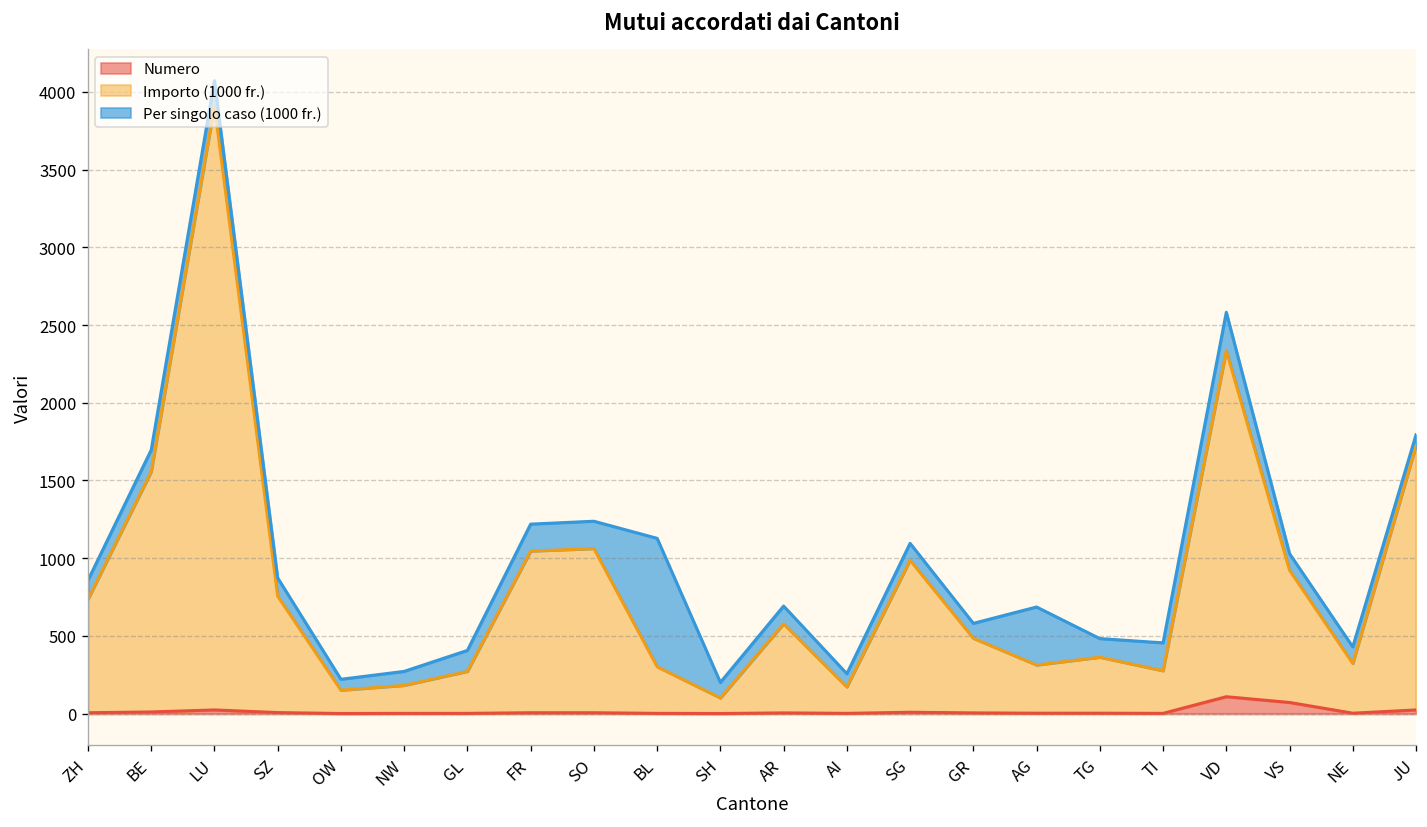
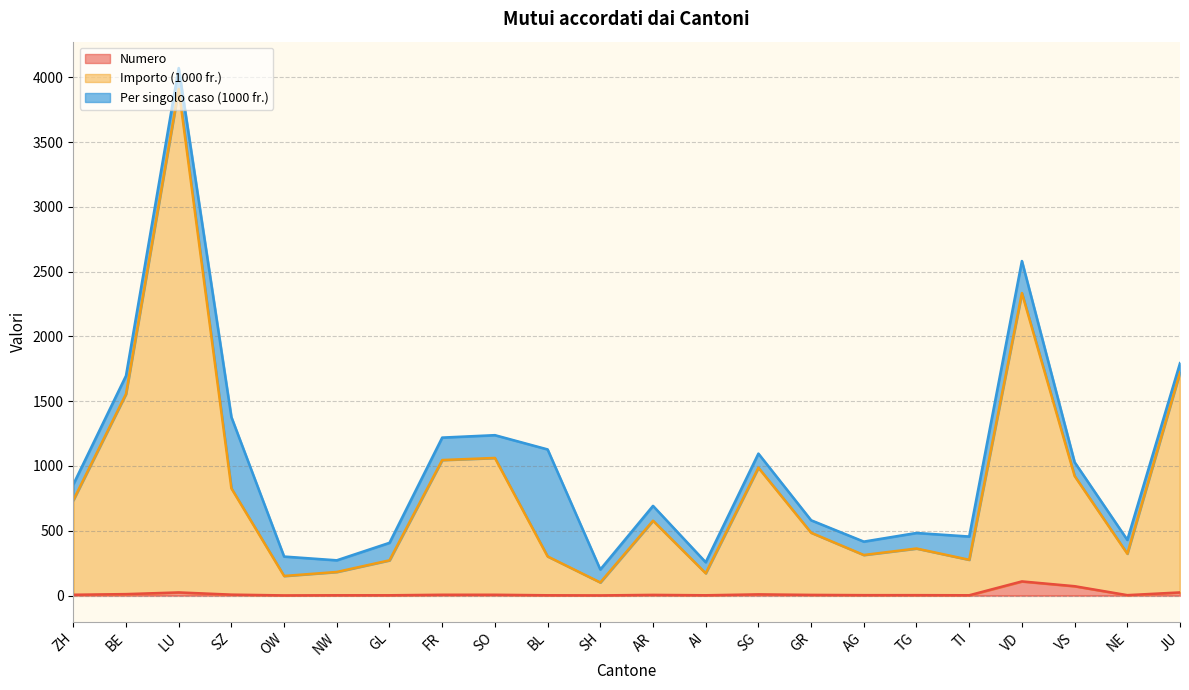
  {
    "Numero": {
      "ZH": 10,
      "BE": 10,
      "LU": 20,
      "SZ": 10,
      "OW": 0,
      "NW": 0,
      "GL": 0,
      "FR": 10,
      "SO": 10,
      "BL": 0,
      "SH": 0,
      "AR": 10,
      "AI": 0,
      "SG": 10,
      "GR": 10,
      "AG": 0,
      "TG": 0,
      "TI": 0,
      "VD": 110,
      "VS": 70,
      "NE": 0,
      "JU": 20
    },
    "Importo (1000 fr.)": {
      "ZH": 730,
      "BE": 1550,
-     "SZ": 750,
+     "SZ": 820,
      "OW": 150,
      "NW": 180,
      "GL": 270,
      "FR": 1040,
      "SO": 1060,
      "BL": 300,
      "SH": 100,
      "AR": 570,
      "AI": 170,
      "SG": 980,
      "GR": 480,
      "AG": 310,
      "TG": 360,
      "TI": 270,
      "VD": 2230,
      "VS": 850,
      "NE": 320,
      "JU": 1700
    },
    "Per singolo caso (1000 fr.)": {
      "ZH": 120,
      "BE": 140,
-     "SZ": 120,
-     "OW": 70,
+     "SZ": 550,
+     "OW": 150,
      "NW": 90,
      "GL": 140,
      "FR": 170,
      "SO": 180,
      "BL": 830,
      "SH": 100,
      "AR": 110,
      "AI": 90,
      "SG": 110,
      "GR": 100,
-     "AG": 370,
+     "AG": 100,
      "TG": 120,
      "TI": 180,
      "VD": 250,
      "VS": 110,
      "NE": 110,
      "JU": 70
    }
  }
